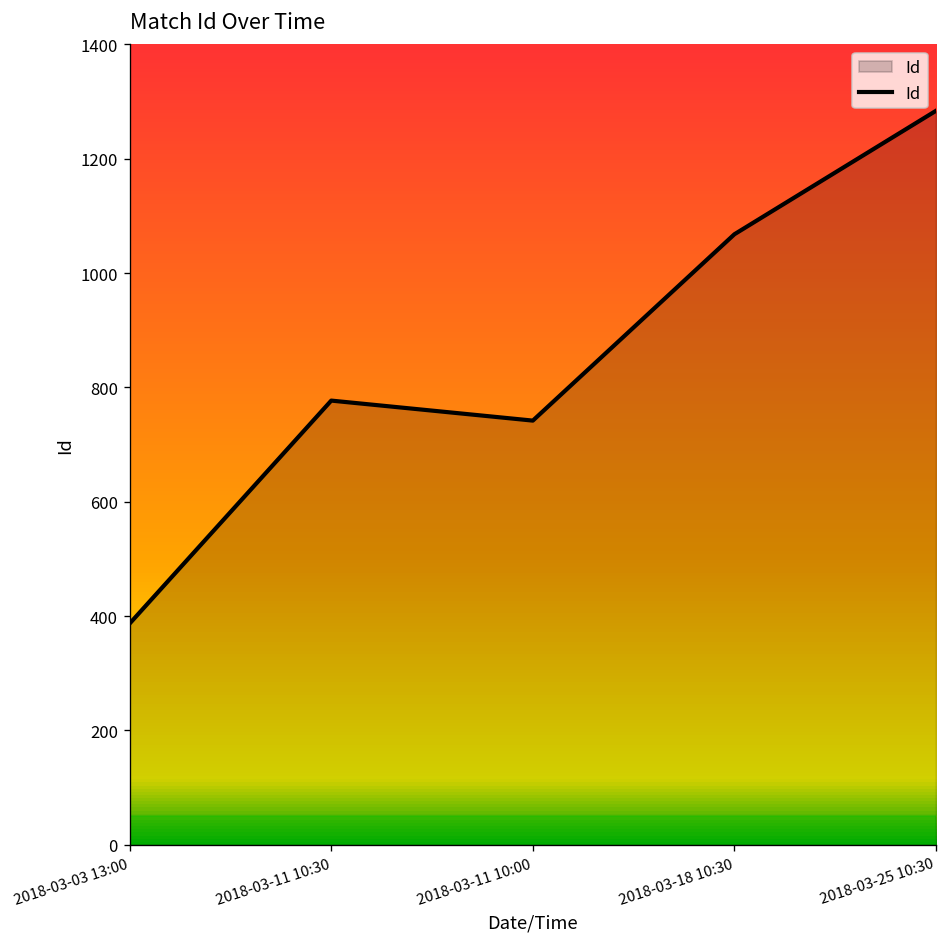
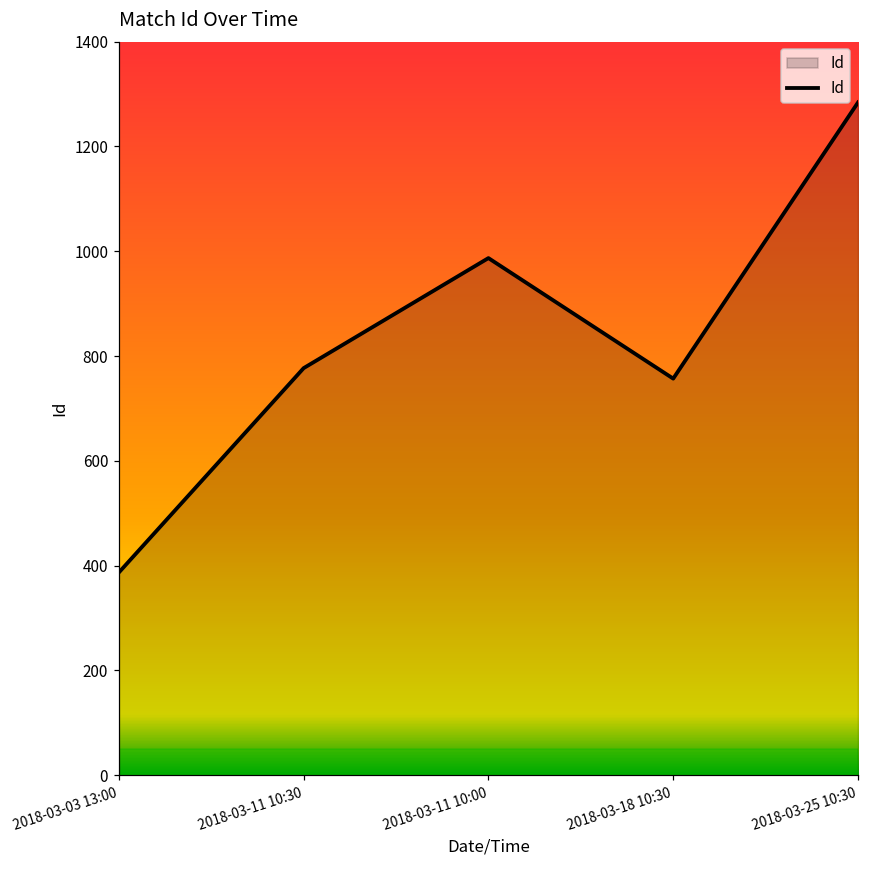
  {
    "2018-03-03 13:00": 390,
    "2018-03-11 10:30": 780,
-   "2018-03-11 10:00": 740,
-   "2018-03-18 10:30": 1070,
+   "2018-03-11 10:00": 990,
+   "2018-03-18 10:30": 760,
    "2018-03-25 10:30": 1280
  }
